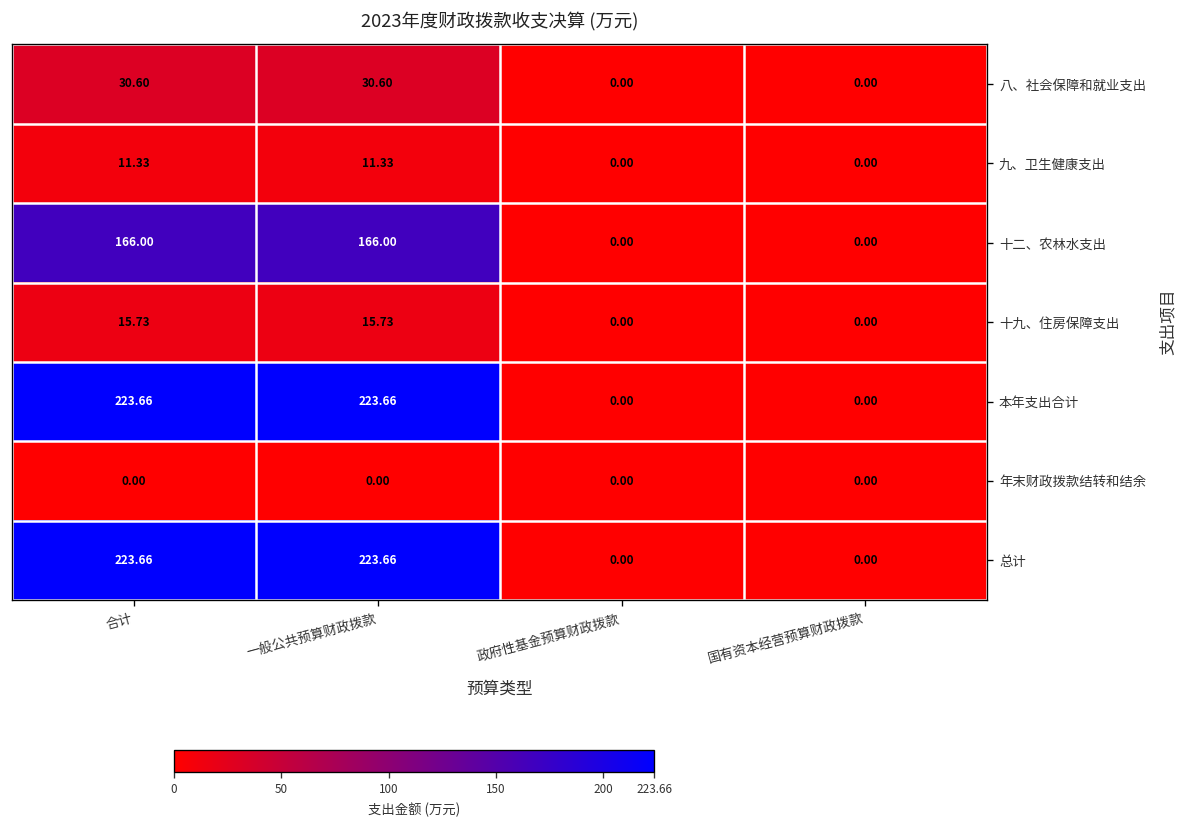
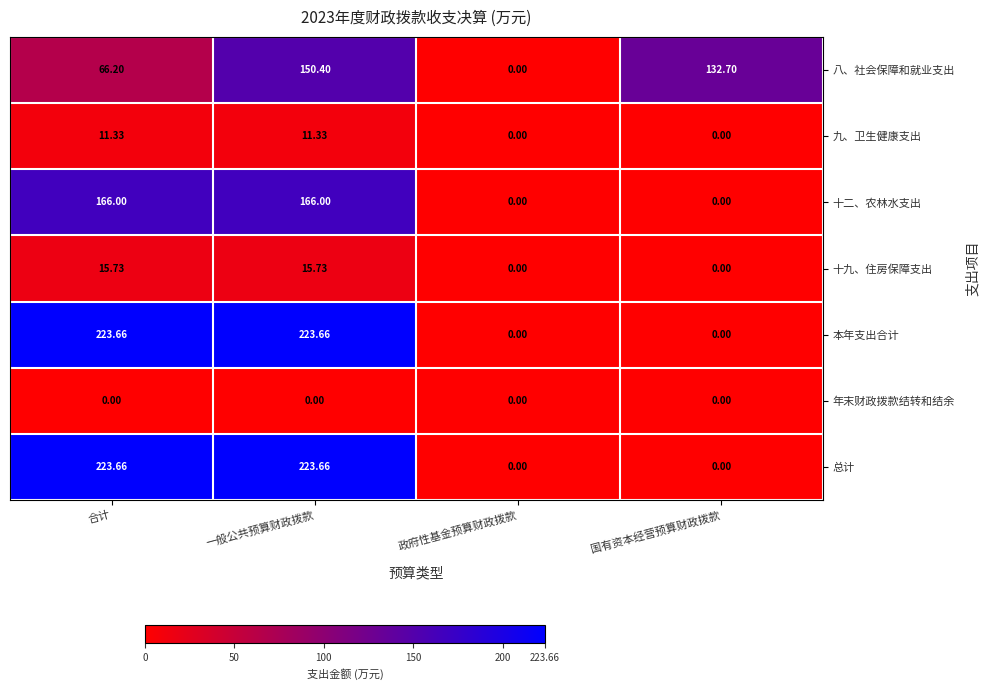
  {
    "八、社会保障和就业支出": {
-     "合计": 30.60,
-     "一般公共预算财政拨款": 30.60,
+     "合计": 66.20,
+     "一般公共预算财政拨款": 150.40,
      "政府性基金预算财政拨款": 0.00,
-     "国有资本经营预算财政拨款": 0.00
+     "国有资本经营预算财政拨款": 132.70
    },
    "九、卫生健康支出": {
      "合计": 11.33,
      "一般公共预算财政拨款": 11.33,
      "政府性基金预算财政拨款": 0.00,
      "国有资本经营预算财政拨款": 0.00
    },
    "十二、农林水支出": {
      "合计": 166.00,
      "一般公共预算财政拨款": 166.00,
      "政府性基金预算财政拨款": 0.00,
      "国有资本经营预算财政拨款": 0.00
    },
    "十九、住房保障支出": {
      "合计": 15.73,
      "一般公共预算财政拨款": 15.73,
      "政府性基金预算财政拨款": 0.00,
      "国有资本经营预算财政拨款": 0.00
    },
    "本年支出合计": {
      "合计": 223.66,
      "一般公共预算财政拨款": 223.66,
      "政府性基金预算财政拨款": 0.00,
      "国有资本经营预算财政拨款": 0.00
    },
    "年末财政拨款结转和结余": {
      "合计": 0.00,
      "一般公共预算财政拨款": 0.00,
      "政府性基金预算财政拨款": 0.00,
      "国有资本经营预算财政拨款": 0.00
    },
    "总计": {
      "合计": 223.66,
      "一般公共预算财政拨款": 223.66,
      "政府性基金预算财政拨款": 0.00,
      "国有资本经营预算财政拨款": 0.00
    }
  }
